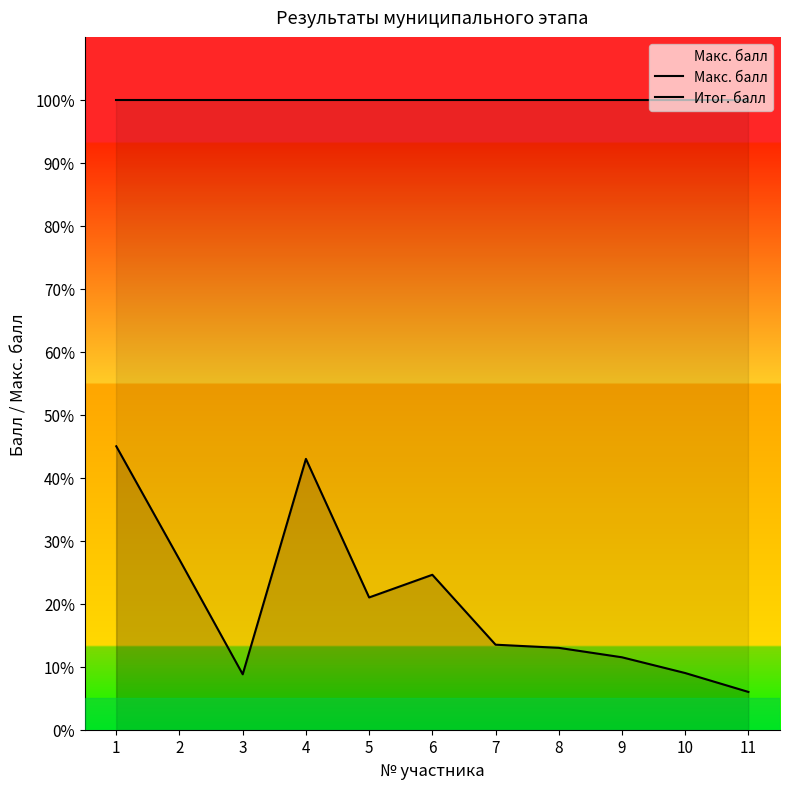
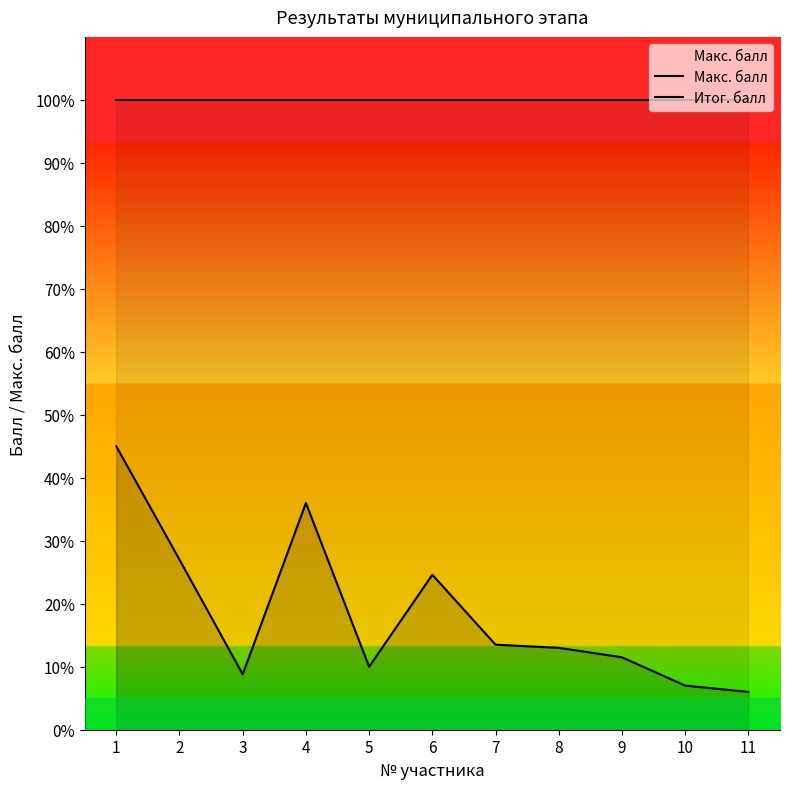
  {
    "Итог. балл": {
      "1": "45%",
      "2": "27%",
      "3": "9%",
-     "4": "43%",
-     "5": "21%",
+     "4": "36%",
+     "5": "10%",
      "6": "25%",
      "7": "14%",
      "8": "13%",
      "9": "12%",
-     "10": "9%",
+     "10": "7%",
      "11": "6%"
    }
  }
